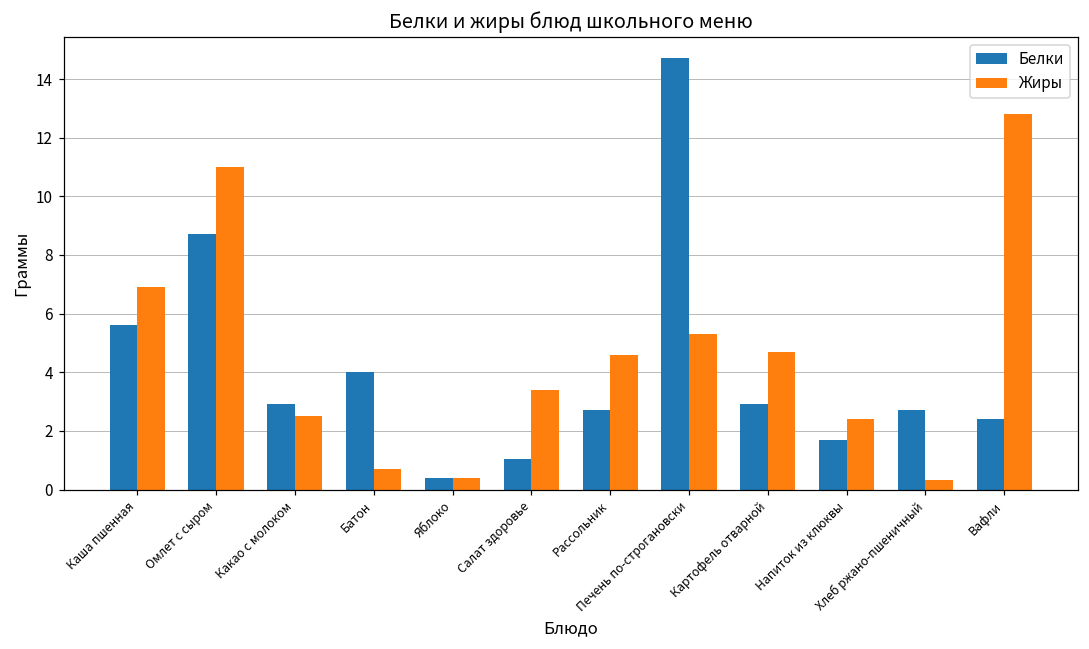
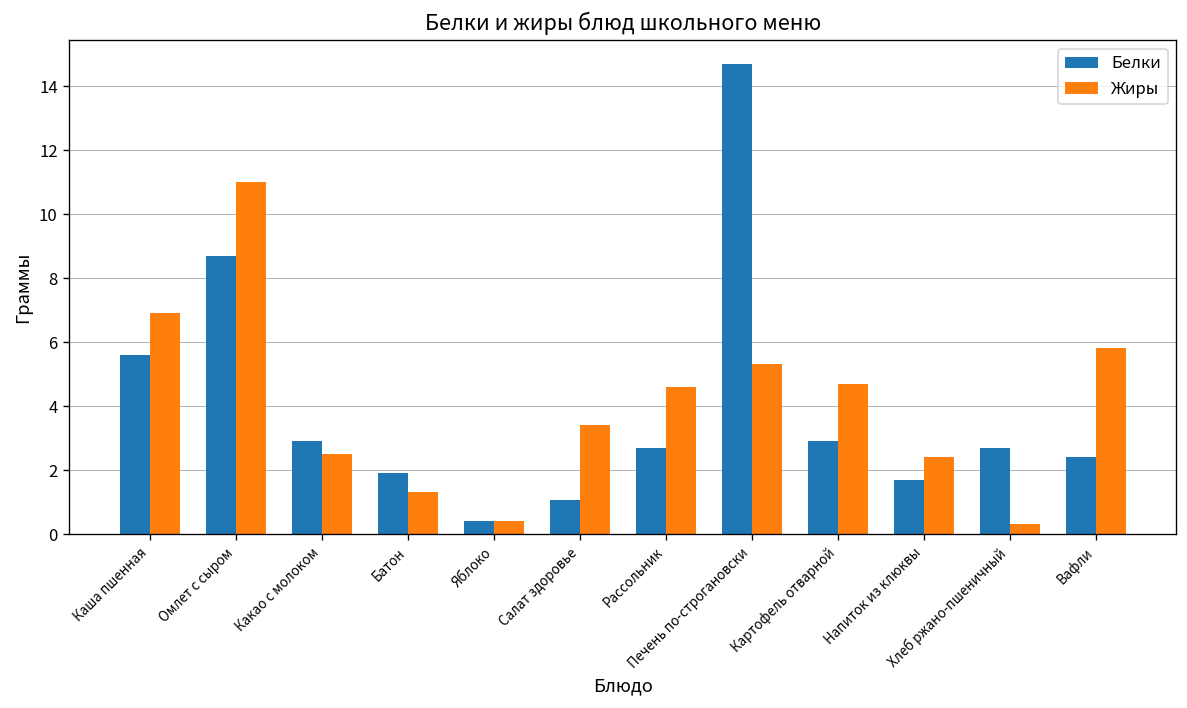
  {
    "Белки": {
      "Каша пшенная": 5.6,
      "Омлет с сыром": 8.7,
      "Какао с молоком": 2.9,
-     "Батон": 4.0,
+     "Батон": 1.9,
      "Яблоко": 0.4,
      "Салат здоровье": 1.1,
      "Рассольник": 2.7,
      "Печень по-строгановски": 14.7,
      "Картофель отварной": 2.9,
      "Напиток из клюквы": 1.7,
      "Хлеб ржано-пшеничный": 2.7,
      "Вафли": 2.4
    },
    "Жиры": {
      "Каша пшенная": 6.9,
      "Омлет с сыром": 11.0,
      "Какао с молоком": 2.5,
-     "Батон": 0.7,
+     "Батон": 1.3,
      "Яблоко": 0.4,
      "Салат здоровье": 3.4,
      "Рассольник": 4.6,
      "Печень по-строгановски": 5.3,
      "Картофель отварной": 4.7,
      "Напиток из клюквы": 2.4,
      "Хлеб ржано-пшеничный": 0.3,
-     "Вафли": 12.8
+     "Вафли": 5.8
    }
  }
